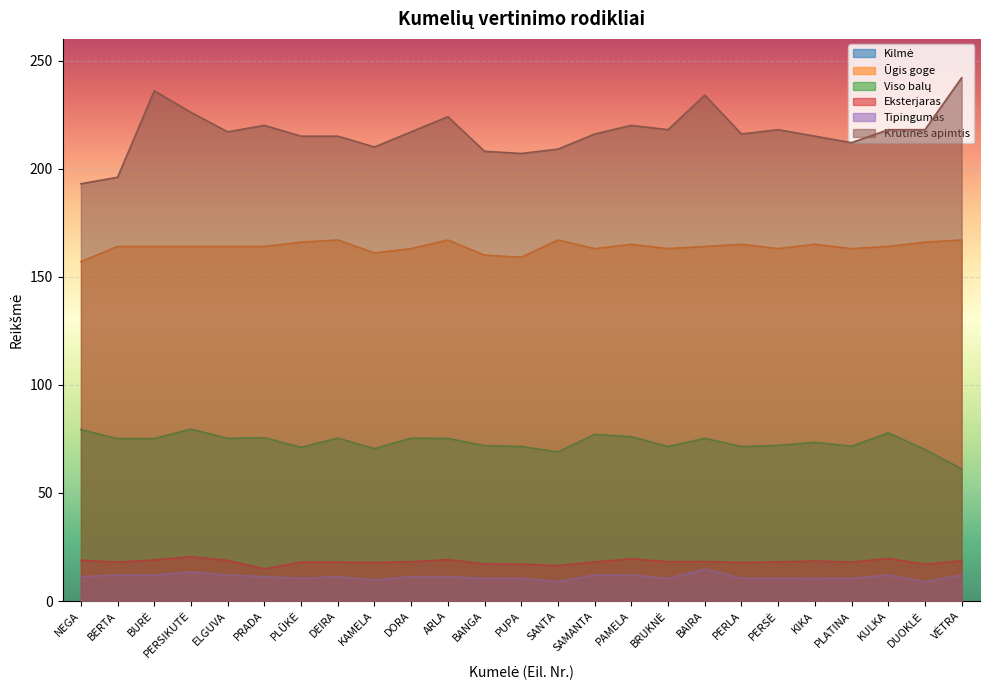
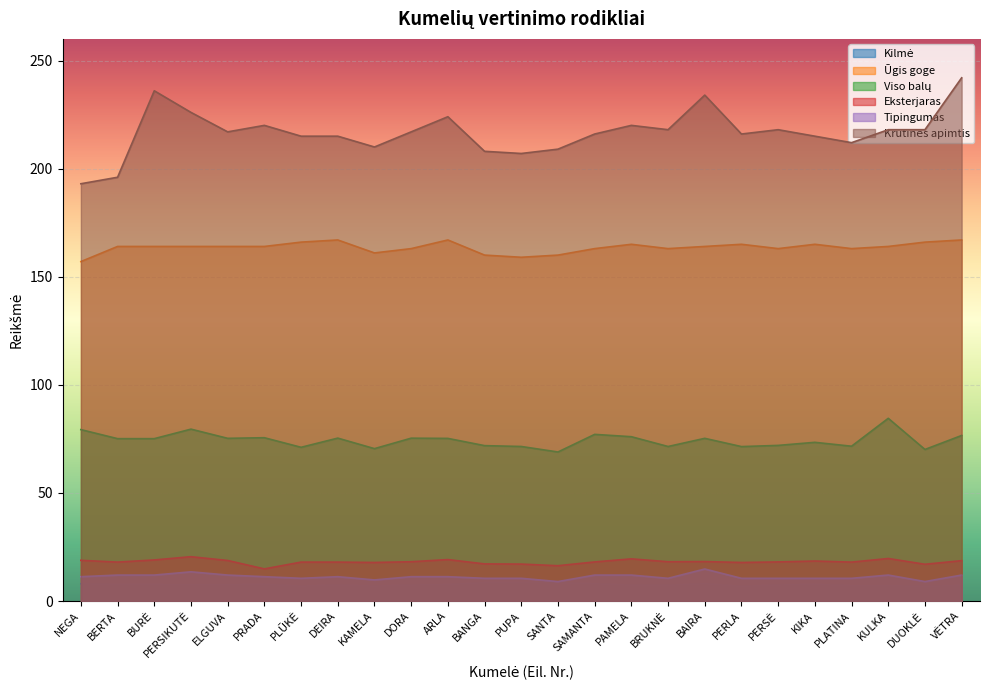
  {
    "Kilmė": {
      "NEGA": 8,
      "BERTA": 8,
      "BURĖ": 8,
      "PERSIKUTĖ": 8,
      "ELGUVA": 8,
      "PRADA": 8,
      "PLŪKĖ": 7,
      "DEIRA": 7,
      "KAMELA": 7,
      "DORA": 7,
      "ARLA": 8,
      "BANGA": 9,
      "PUPA": 9,
      "SAMANTA": 8,
      "PAMELA": 7,
      "BRUKNĖ": 7,
      "BAIRA": 8,
      "PERLA": 7,
      "PERSĖ": 7,
      "KIKA": 8,
      "PLATINA": 7,
      "KULKA": 7,
      "DUOKLĖ": 7,
      "VĖTRA": 7
    },
    "Ūgis goge": {
      "NEGA": 157,
      "BERTA": 164,
      "BURĖ": 164,
      "PERSIKUTĖ": 164,
      "ELGUVA": 164,
      "PRADA": 164,
      "PLŪKĖ": 166,
      "DEIRA": 167,
      "KAMELA": 161,
      "DORA": 163,
      "ARLA": 167,
      "BANGA": 160,
      "PUPA": 159,
-     "SANTA": 167,
+     "SANTA": 160,
      "SAMANTA": 163,
      "PAMELA": 165,
      "BRUKNĖ": 163,
      "BAIRA": 164,
      "PERLA": 165,
      "PERSĖ": 163,
      "KIKA": 165,
      "PLATINA": 163,
      "KULKA": 164,
      "DUOKLĖ": 166,
      "VĖTRA": 167
    },
    "Viso balų": {
      "NEGA": 79,
      "BERTA": 75,
      "BURĖ": 75,
      "PERSIKUTĖ": 80,
      "ELGUVA": 75,
      "PRADA": 76,
      "PLŪKĖ": 71,
      "DEIRA": 75,
      "KAMELA": 70,
      "DORA": 75,
      "ARLA": 75,
      "BANGA": 72,
      "PUPA": 71,
      "SANTA": 69,
      "SAMANTA": 77,
      "PAMELA": 76,
      "BRUKNĖ": 71,
      "BAIRA": 75,
      "PERLA": 71,
      "PERSĖ": 72,
      "KIKA": 73,
      "PLATINA": 72,
-     "KULKA": 78,
+     "KULKA": 85,
      "DUOKLĖ": 70,
-     "VĖTRA": 61
+     "VĖTRA": 77
    },
    "Eksterjaras": {
      "NEGA": 19,
      "BERTA": 18,
      "BURĖ": 19,
      "PERSIKUTĖ": 21,
      "ELGUVA": 19,
      "PRADA": 15,
      "PLŪKĖ": 18,
      "DEIRA": 18,
      "KAMELA": 18,
      "DORA": 18,
      "ARLA": 19,
      "BANGA": 17,
      "PUPA": 17,
      "SANTA": 16,
      "SAMANTA": 18,
      "PAMELA": 20,
      "BRUKNĖ": 18,
      "BAIRA": 18,
      "PERLA": 18,
      "PERSĖ": 18,
      "KIKA": 19,
      "PLATINA": 18,
      "KULKA": 20,
      "DUOKLĖ": 17,
      "VĖTRA": 19
    },
    "Tipingumas": {
      "NEGA": 11,
      "BERTA": 12,
      "BURĖ": 12,
      "PERSIKUTĖ": 14,
      "ELGUVA": 12,
      "PRADA": 11,
      "PLŪKĖ": 11,
      "DEIRA": 11,
      "KAMELA": 10,
      "DORA": 11,
      "ARLA": 11,
      "BANGA": 11,
      "PUPA": 11,
      "SAMANTA": 12,
      "PAMELA": 12,
      "BRUKNĖ": 11,
      "BAIRA": 15,
      "PERLA": 11,
      "PERSĖ": 11,
      "KIKA": 11,
      "PLATINA": 11,
      "KULKA": 12,
      "DUOKLĖ": 9,
      "VĖTRA": 12
    },
    "Krūtinės apimtis": {
      "NEGA": 193,
      "BERTA": 196,
      "BURĖ": 236,
      "PERSIKUTĖ": 226,
      "ELGUVA": 217,
      "PRADA": 220,
      "PLŪKĖ": 215,
      "DEIRA": 215,
      "KAMELA": 210,
      "DORA": 217,
      "ARLA": 224,
      "BANGA": 208,
      "PUPA": 207,
      "SANTA": 209,
      "SAMANTA": 216,
      "PAMELA": 220,
      "BRUKNĖ": 218,
      "BAIRA": 234,
      "PERLA": 216,
      "PERSĖ": 218,
      "KIKA": 215
    }
  }
